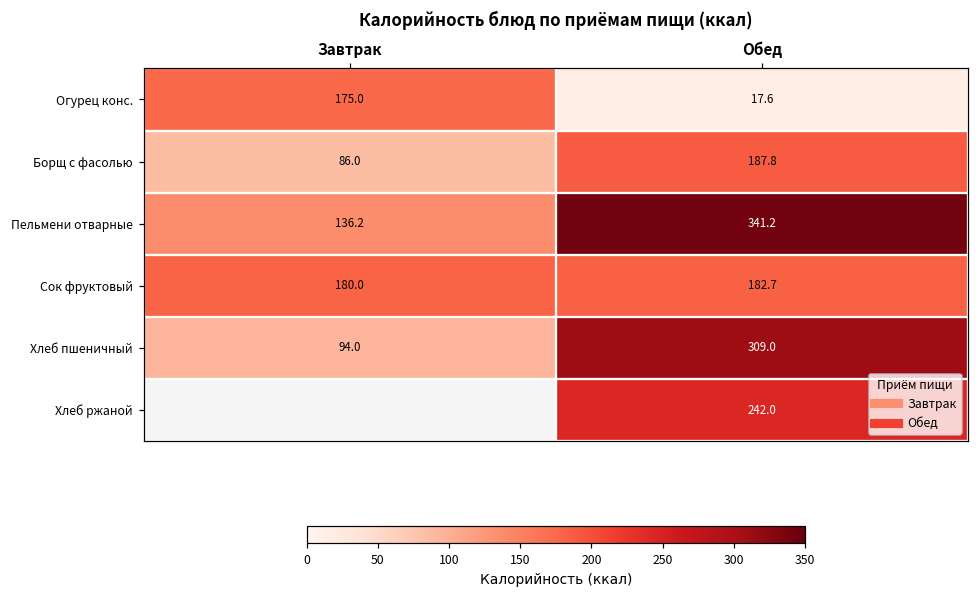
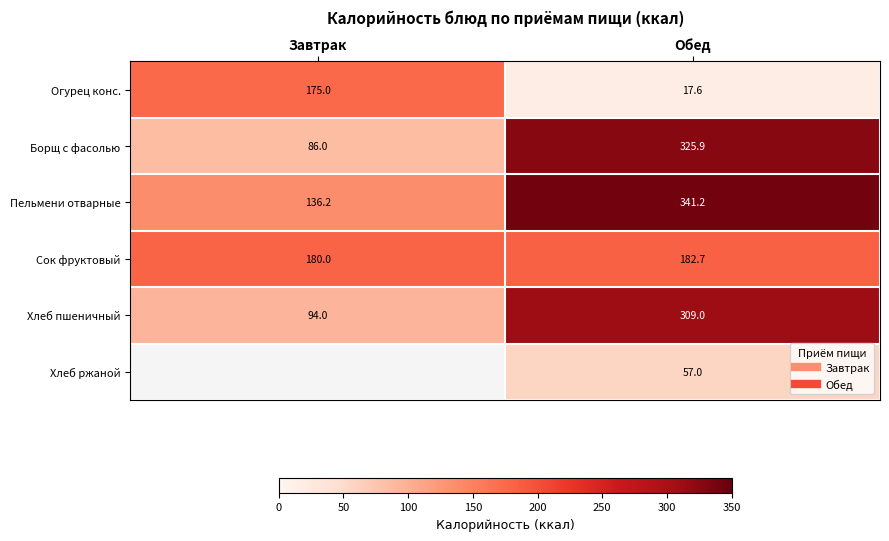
  {
    "Огурец конс.": {
      "Завтрак": 175.0,
      "Обед": 17.6
    },
    "Борщ с фасолью": {
      "Завтрак": 86.0,
-     "Обед": 187.8
+     "Обед": 325.9
    },
    "Пельмени отварные": {
      "Завтрак": 136.2,
      "Обед": 341.2
    },
    "Сок фруктовый": {
      "Завтрак": 180.0,
      "Обед": 182.7
    },
    "Хлеб пшеничный": {
      "Завтрак": 94.0,
      "Обед": 309.0
    },
    "Хлеб ржаной": {
-     "Обед": 242.0
+     "Обед": 57.0
    }
  }
